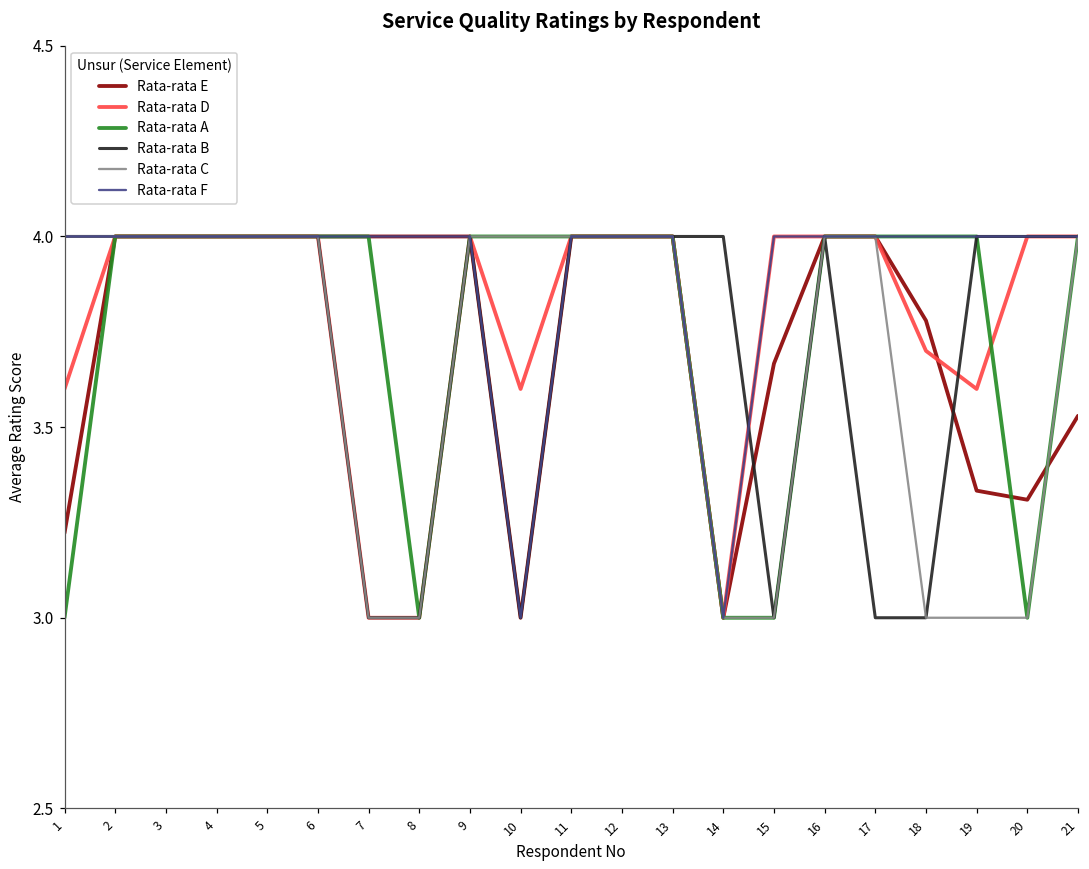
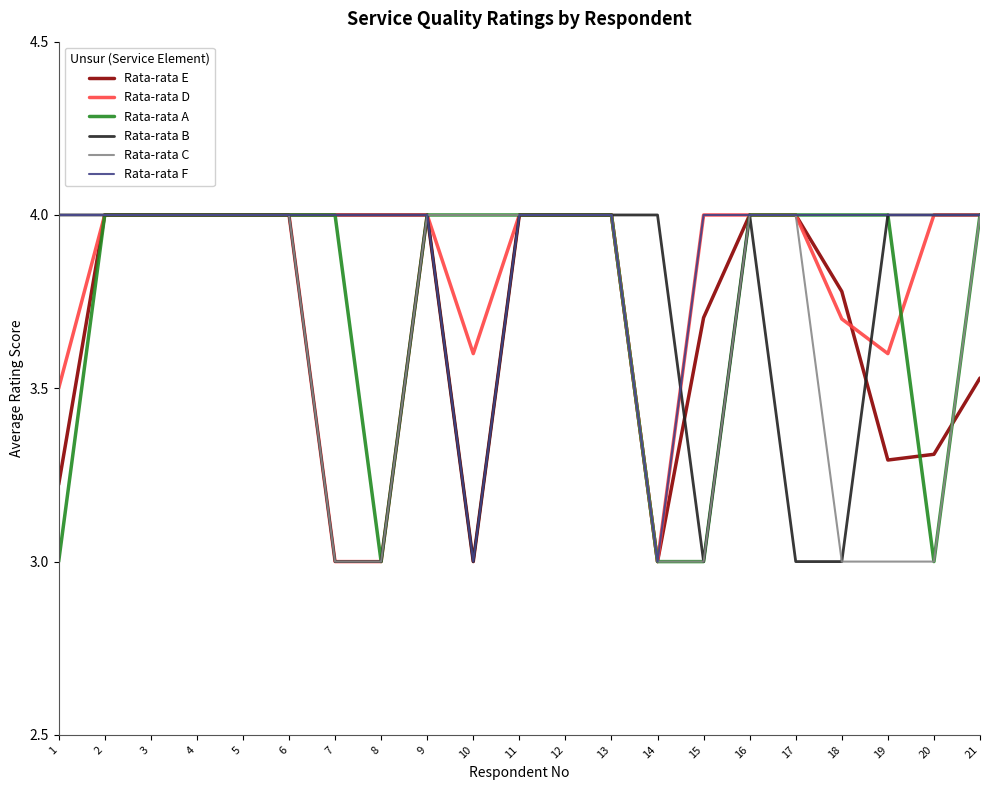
  {
    "Rata-rata E": {
      "1": 3.22,
-     "15": 3.67,
+     "15": 3.70,
      "18": 3.78,
-     "19": 3.33,
+     "19": 3.29,
      "20": 3.31,
      "21": 3.53
    },
    "Rata-rata D": {
-     "1": 3.6,
+     "1": 3.5,
      "10": 3.6,
      "18": 3.7,
      "19": 3.6
    },
    "Rata-rata A": {
      "1": 3.00
    },
    "Rata-rata B": {
      "14": 4.00,
      "17": 3.00
    },
    "Rata-rata C": {
      "19": 3.00
    }
  }
